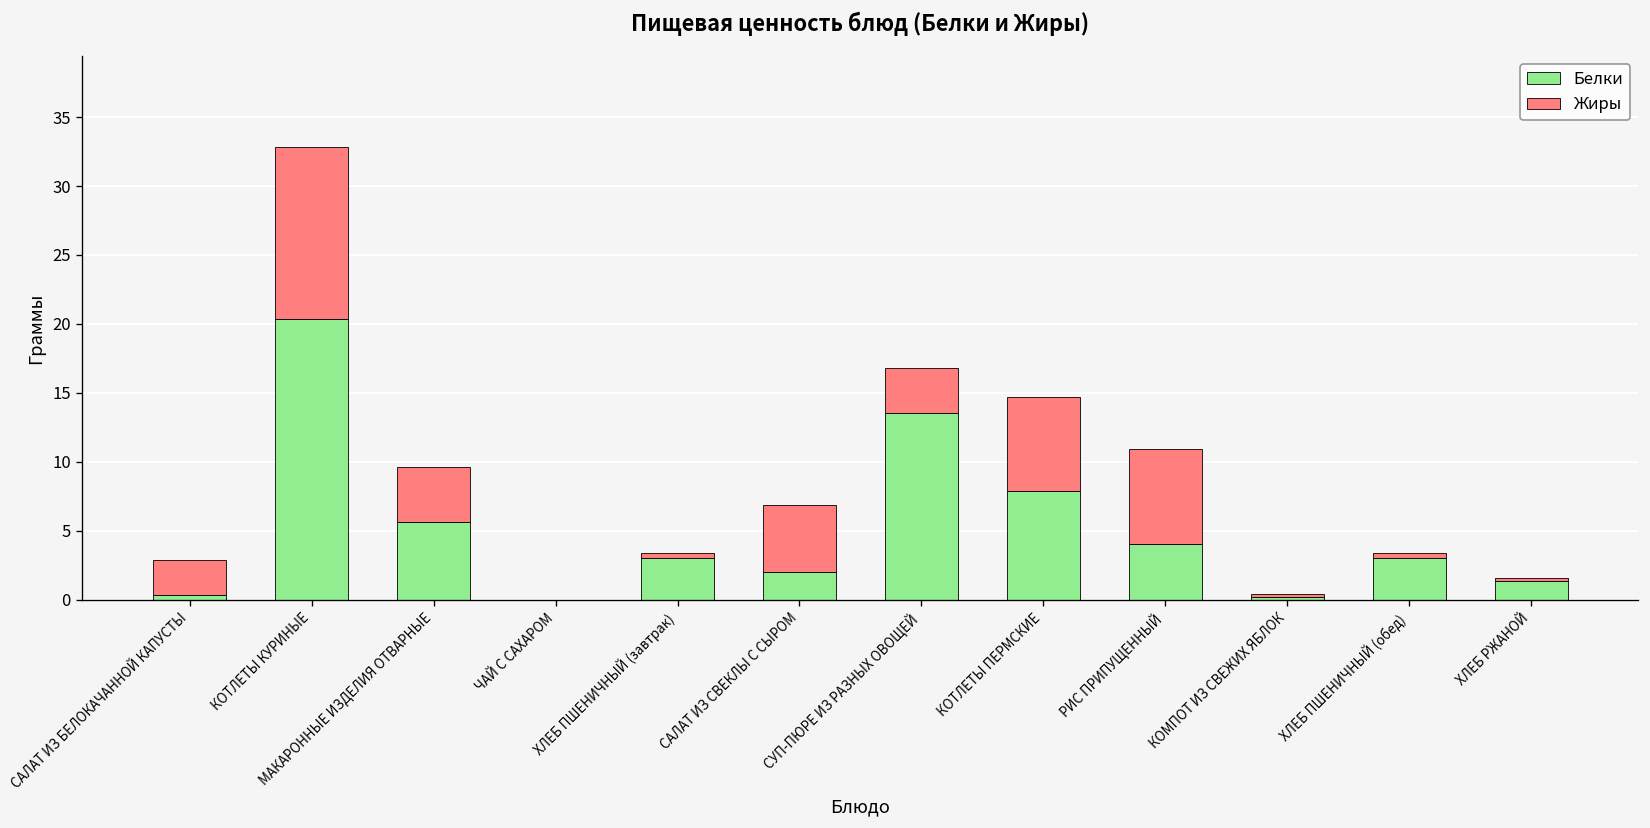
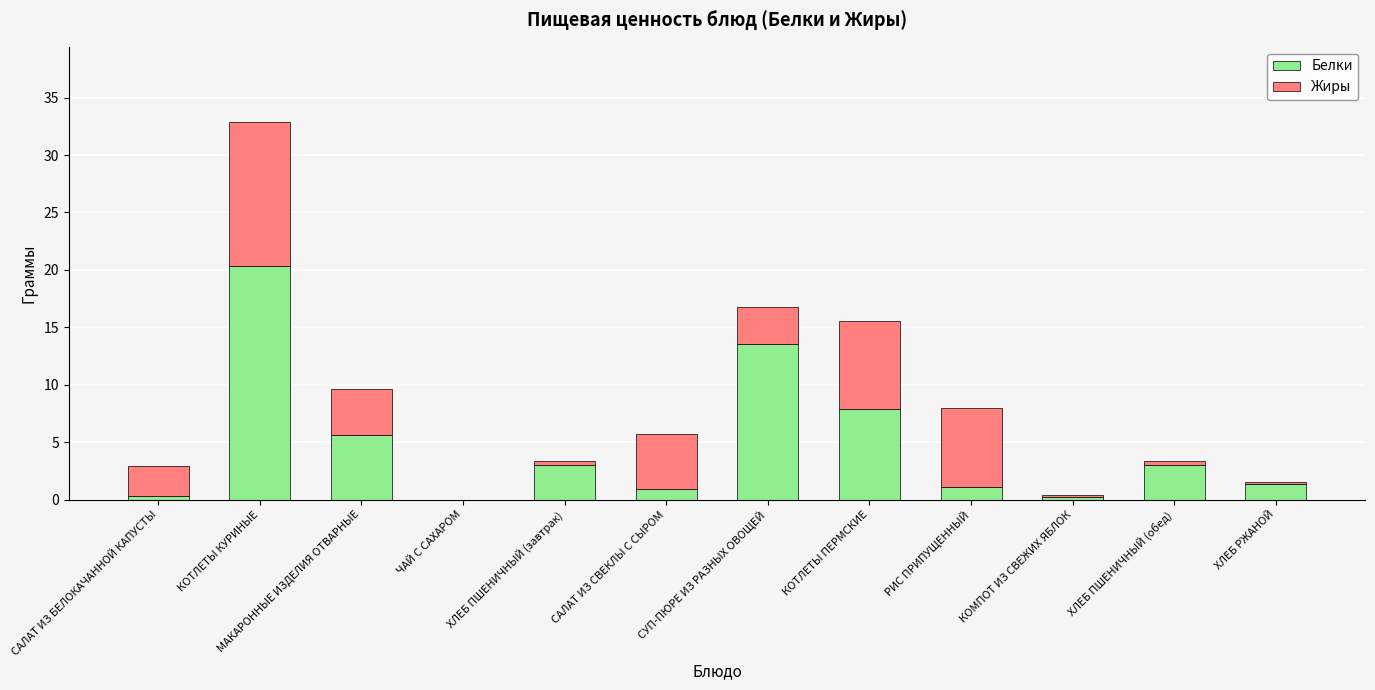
  {
    "Белки": {
      "САЛАТ ИЗ БЕЛОКАЧАННОЙ КАПУСТЫ": 0.4,
      "КОТЛЕТЫ КУРИНЫЕ": 20.4,
      "МАКАРОННЫЕ ИЗДЕЛИЯ ОТВАРНЫЕ": 5.6,
      "ЧАЙ С САХАРОМ": 0.0,
      "ХЛЕБ ПШЕНИЧНЫЙ (завтрак)": 3.0,
-     "САЛАТ ИЗ СВЕКЛЫ С СЫРОМ": 2.0,
+     "САЛАТ ИЗ СВЕКЛЫ С СЫРОМ": 0.9,
      "СУП-ПЮРЕ ИЗ РАЗНЫХ ОВОЩЕЙ": 13.5,
      "КОТЛЕТЫ ПЕРМСКИЕ": 7.9,
-     "РИС ПРИПУЩЕННЫЙ": 4.0,
+     "РИС ПРИПУЩЕННЫЙ": 1.1,
      "ХЛЕБ ПШЕНИЧНЫЙ (обед)": 3.0,
      "ХЛЕБ РЖАНОЙ": 1.3
    },
    "Жиры": {
      "САЛАТ ИЗ БЕЛОКАЧАННОЙ КАПУСТЫ": 2.5,
      "КОТЛЕТЫ КУРИНЫЕ": 12.5,
      "МАКАРОННЫЕ ИЗДЕЛИЯ ОТВАРНЫЕ": 4.0,
      "ЧАЙ С САХАРОМ": 0.0,
      "ХЛЕБ ПШЕНИЧНЫЙ (завтрак)": 0.3,
      "САЛАТ ИЗ СВЕКЛЫ С СЫРОМ": 4.9,
      "СУП-ПЮРЕ ИЗ РАЗНЫХ ОВОЩЕЙ": 3.3,
-     "КОТЛЕТЫ ПЕРМСКИЕ": 6.8,
+     "КОТЛЕТЫ ПЕРМСКИЕ": 7.7,
      "РИС ПРИПУЩЕННЫЙ": 6.9,
      "ХЛЕБ ПШЕНИЧНЫЙ (обед)": 0.3,
      "ХЛЕБ РЖАНОЙ": 0.2
    }
  }
